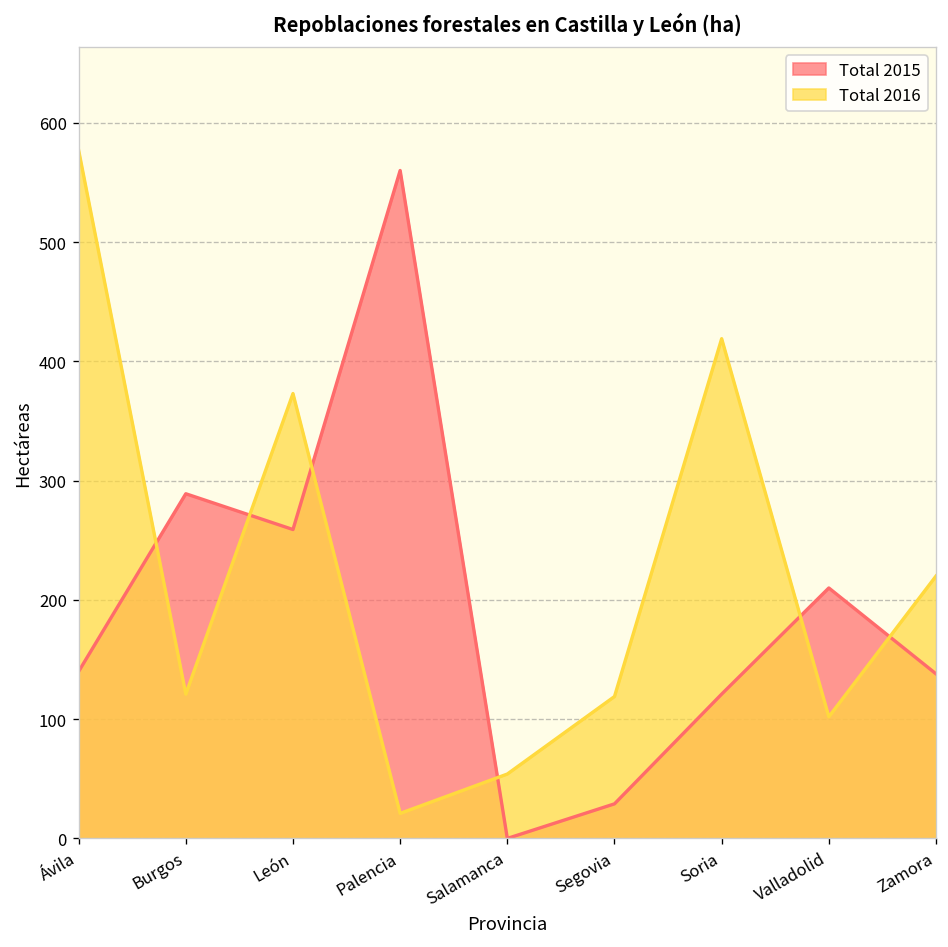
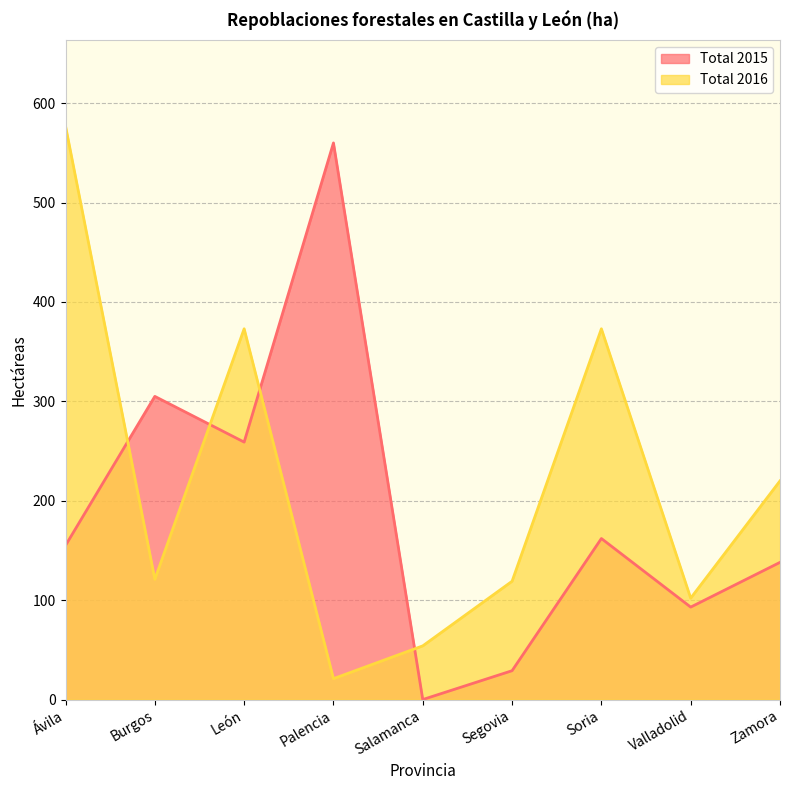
  {
    "Total 2015": {
-     "Ávila": 140,
-     "Burgos": 290,
+     "Ávila": 160,
+     "Burgos": 310,
      "León": 260,
      "Palencia": 560,
      "Salamanca": 0,
      "Segovia": 30,
-     "Soria": 120,
-     "Valladolid": 210,
+     "Soria": 160,
+     "Valladolid": 90,
      "Zamora": 140
    },
    "Total 2016": {
      "Ávila": 580,
      "Burgos": 120,
      "León": 370,
      "Palencia": 20,
      "Salamanca": 50,
      "Segovia": 120,
-     "Soria": 420,
+     "Soria": 370,
      "Valladolid": 100,
      "Zamora": 220
    }
  }
